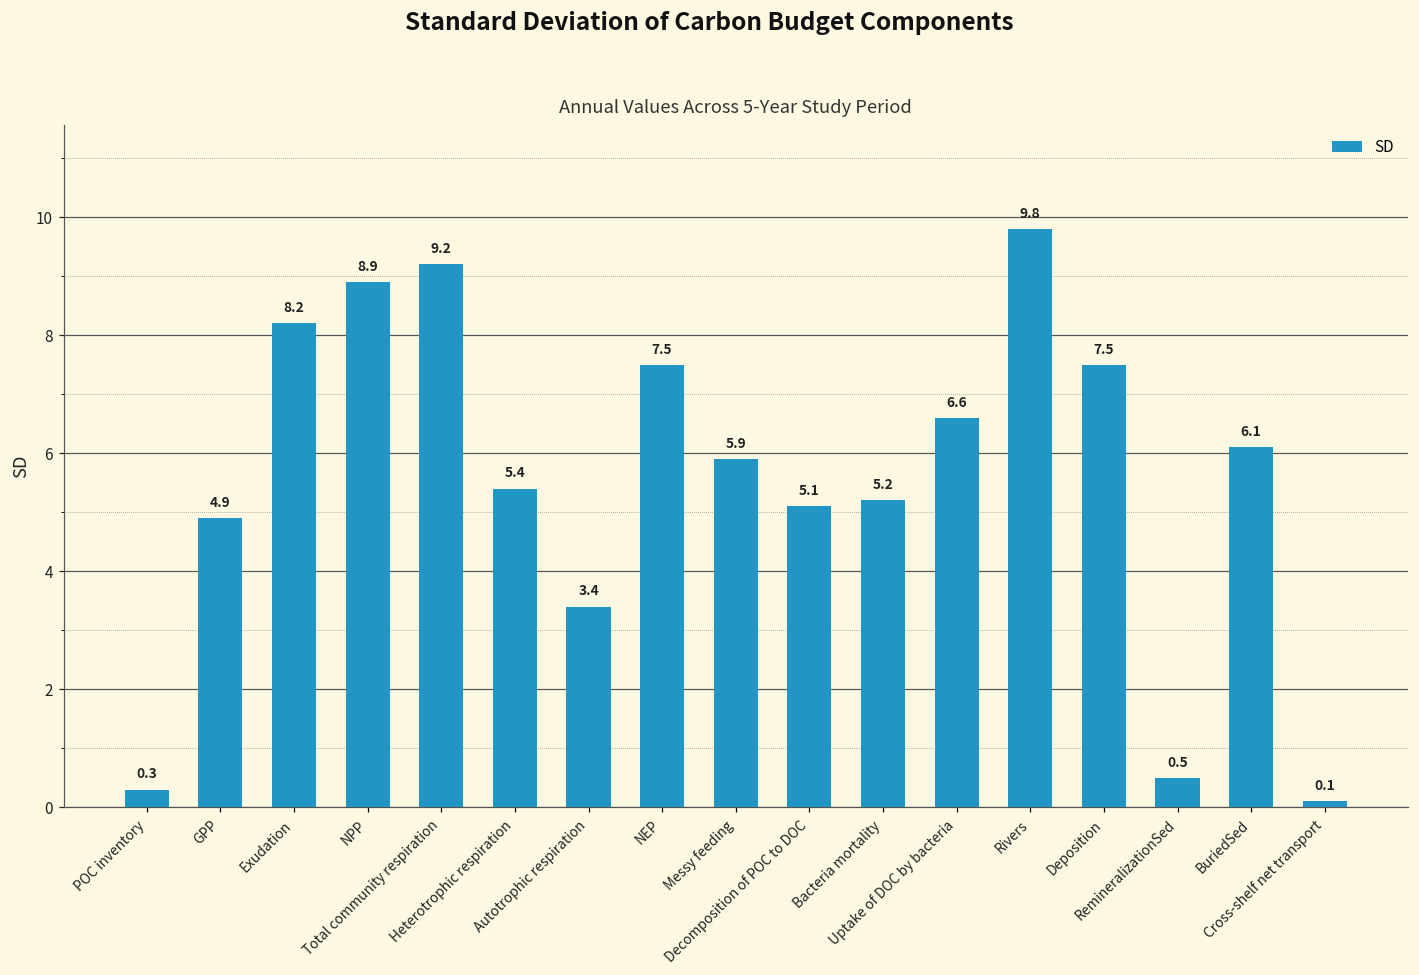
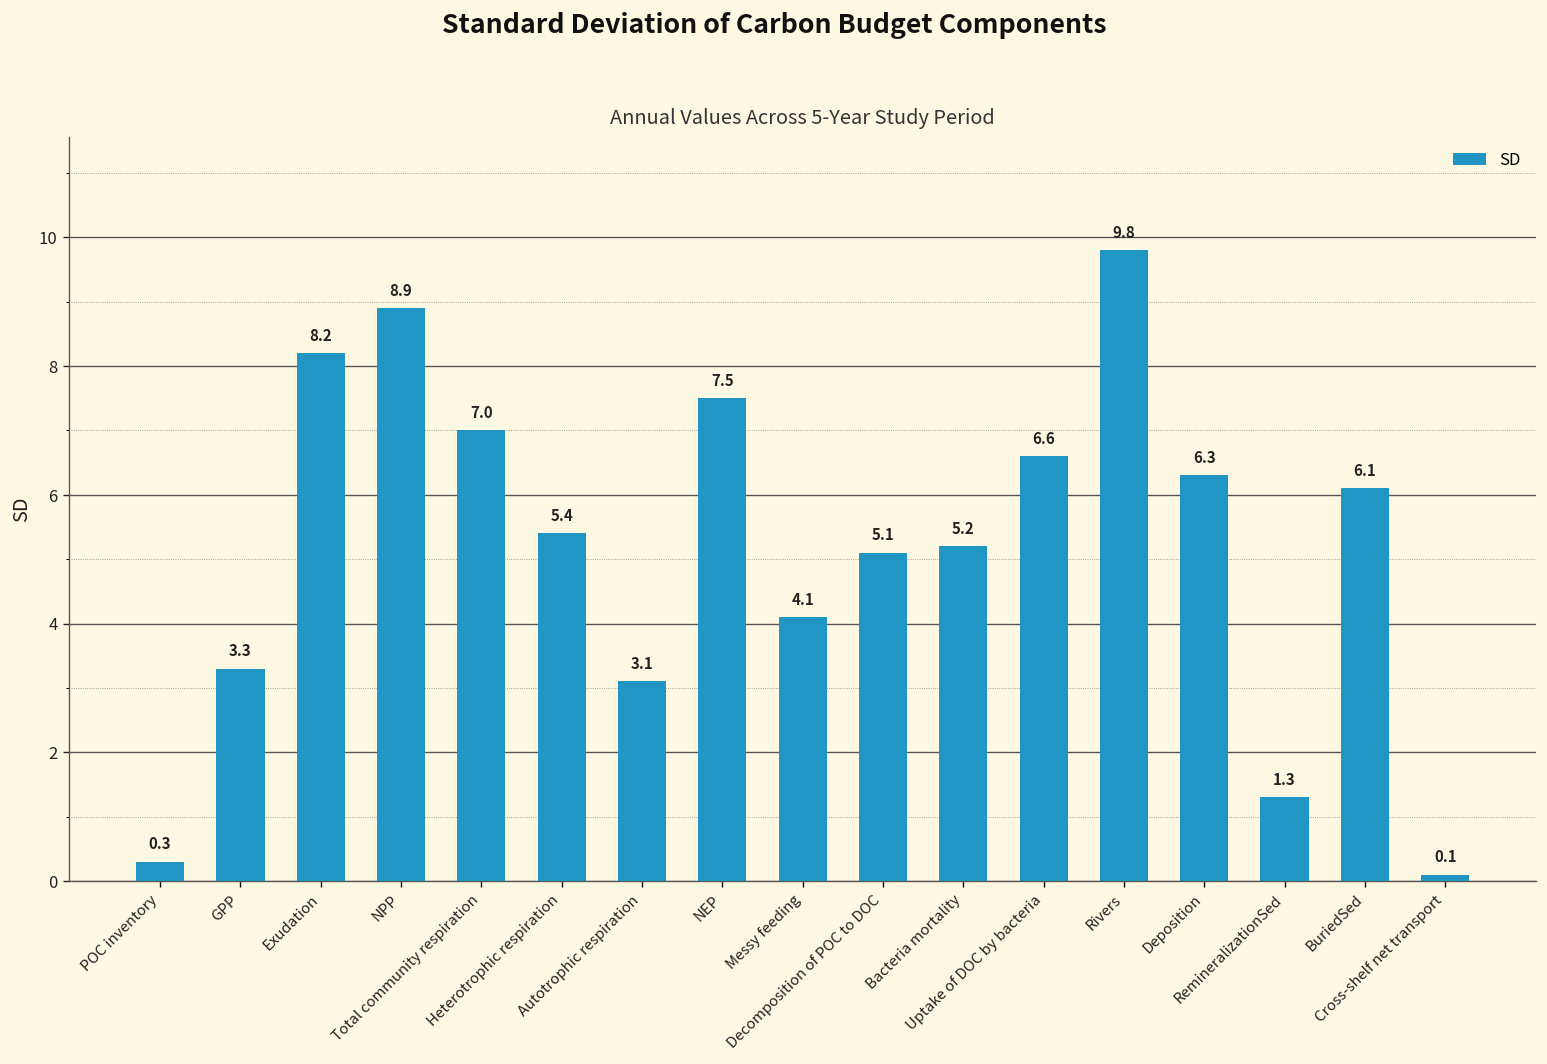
  {
    "POC inventory": 0.3,
-   "GPP": 4.9,
+   "GPP": 3.3,
    "Exudation": 8.2,
    "NPP": 8.9,
-   "Total community respiration": 9.2,
+   "Total community respiration": 7.0,
    "Heterotrophic respiration": 5.4,
-   "Autotrophic respiration": 3.4,
+   "Autotrophic respiration": 3.1,
    "NEP": 7.5,
-   "Messy feeding": 5.9,
+   "Messy feeding": 4.1,
    "Decomposition of POC to DOC": 5.1,
    "Bacteria mortality": 5.2,
    "Uptake of DOC by bacteria": 6.6,
    "Rivers": 9.8,
-   "Deposition": 7.5,
-   "RemineralizationSed": 0.5,
+   "Deposition": 6.3,
+   "RemineralizationSed": 1.3,
    "BuriedSed": 6.1,
    "Cross-shelf net transport": 0.1
  }
